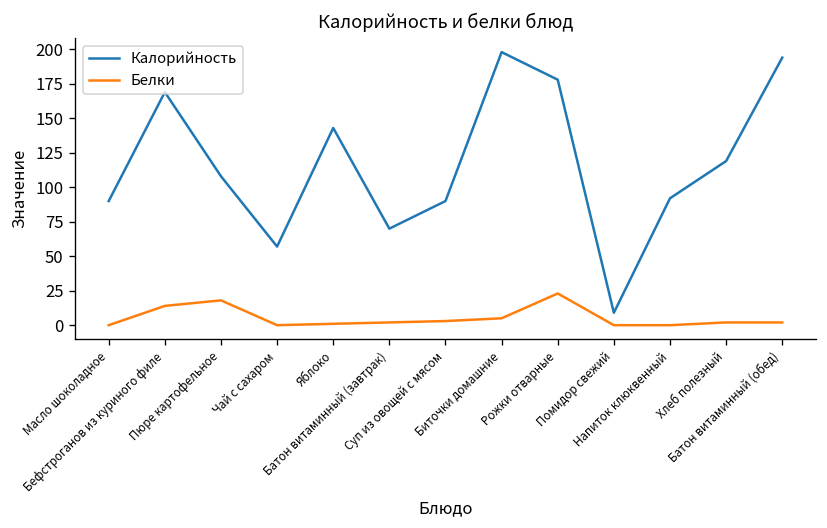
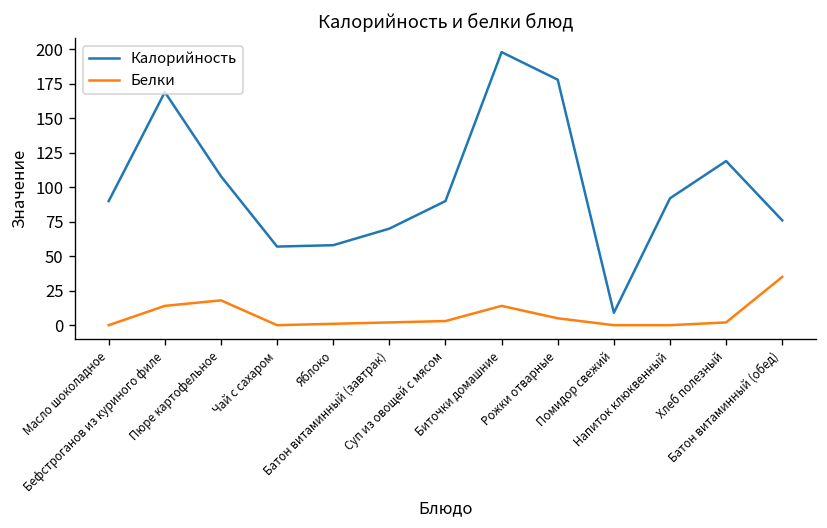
  {
    "Калорийность": {
      "Масло шоколадное": 90,
      "Пюре картофельное": 108,
      "Чай с сахаром": 57,
-     "Яблоко": 143,
+     "Яблоко": 58,
      "Батон витаминный (завтрак)": 70,
      "Суп из овощей с мясом": 90,
      "Биточки домашние": 198,
      "Рожки отварные": 178,
      "Помидор свежий": 9,
      "Напиток клюквенный": 92,
      "Хлеб полезный": 119,
-     "Батон витаминный (обед)": 194
+     "Батон витаминный (обед)": 76
    },
    "Белки": {
      "Масло шоколадное": 0,
      "Бефстроганов из куриного филе": 14,
      "Пюре картофельное": 18,
      "Чай с сахаром": 0,
      "Яблоко": 1,
      "Батон витаминный (завтрак)": 2,
      "Суп из овощей с мясом": 3,
-     "Биточки домашние": 5,
-     "Рожки отварные": 23,
+     "Биточки домашние": 14,
+     "Рожки отварные": 5,
      "Помидор свежий": 0,
      "Напиток клюквенный": 0,
      "Хлеб полезный": 2,
-     "Батон витаминный (обед)": 2
+     "Батон витаминный (обед)": 35
    }
  }
